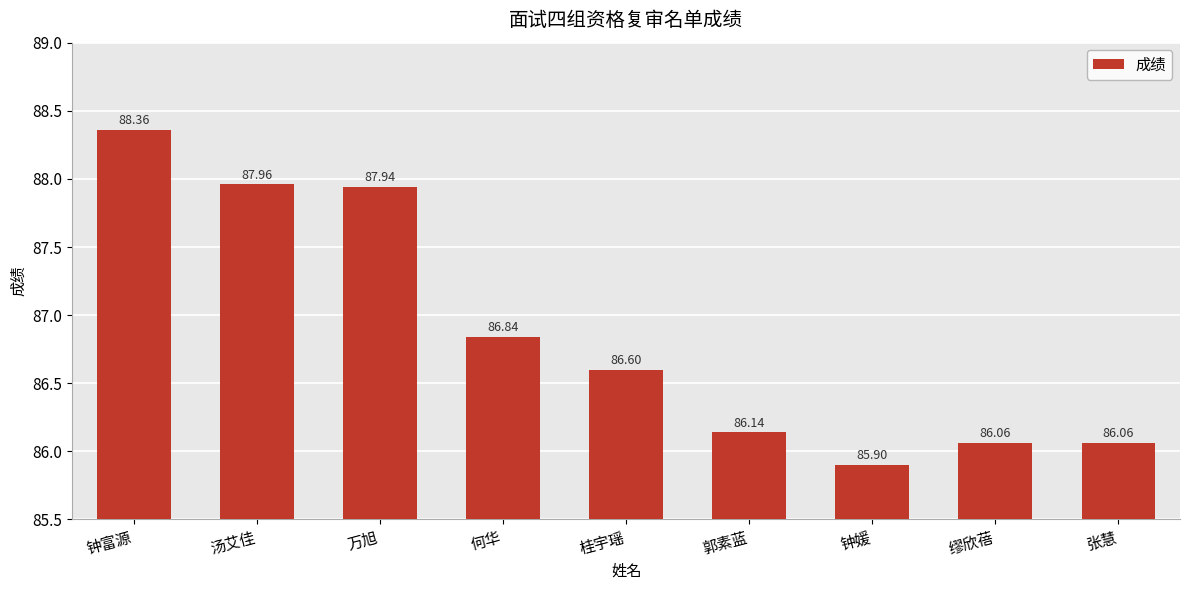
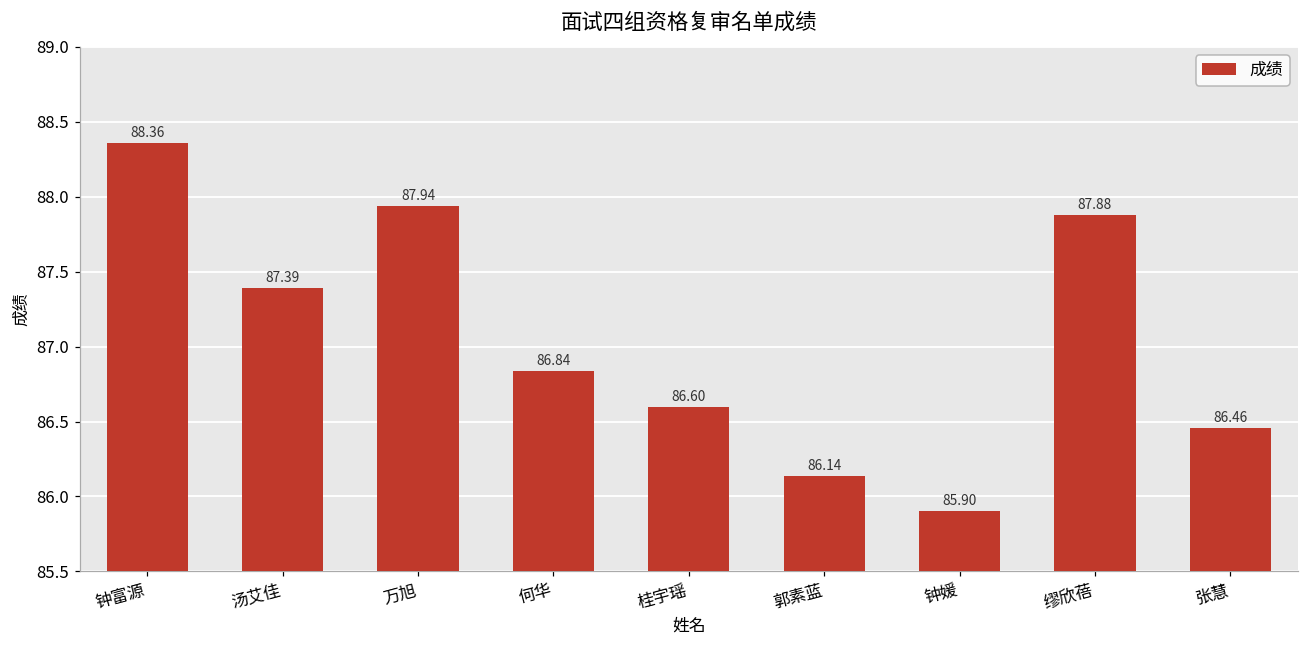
  {
    "钟富源": 88.36,
-   "汤艾佳": 87.96,
+   "汤艾佳": 87.39,
    "万旭": 87.94,
    "何华": 86.84,
    "桂宇瑶": 86.60,
    "郭素蓝": 86.14,
    "钟媛": 85.90,
-   "缪欣蓓": 86.06,
-   "张慧": 86.06
+   "缪欣蓓": 87.88,
+   "张慧": 86.46
  }
